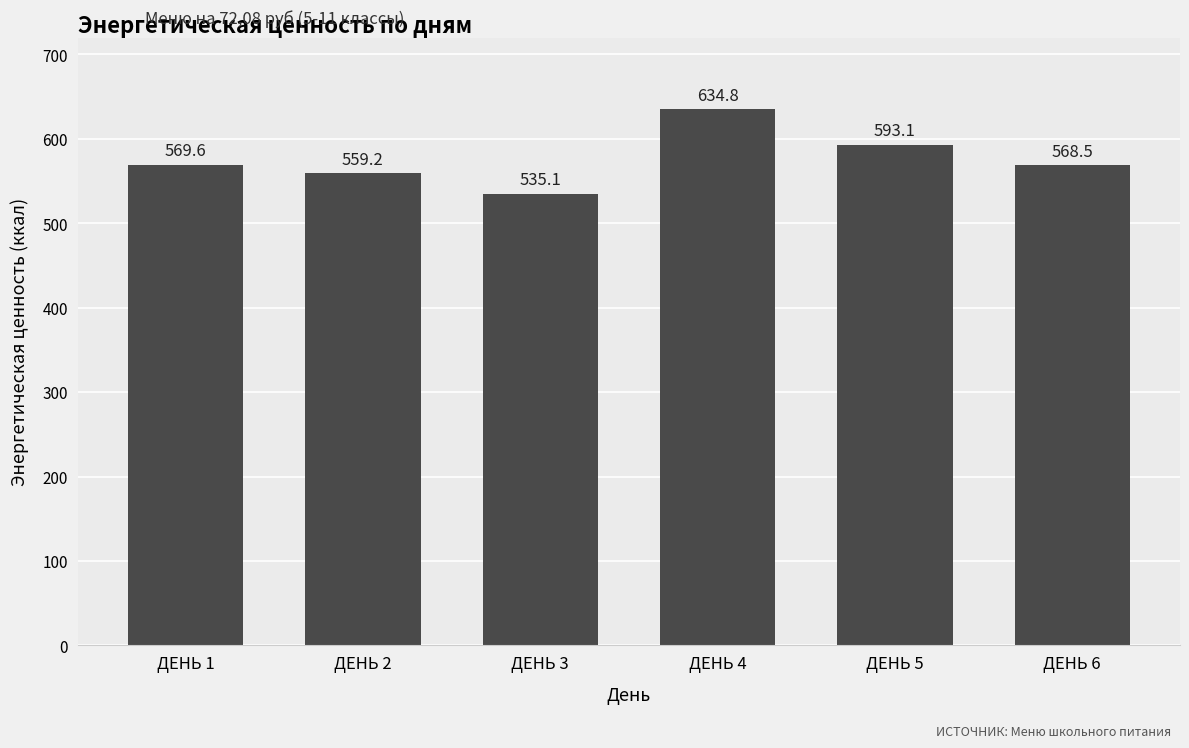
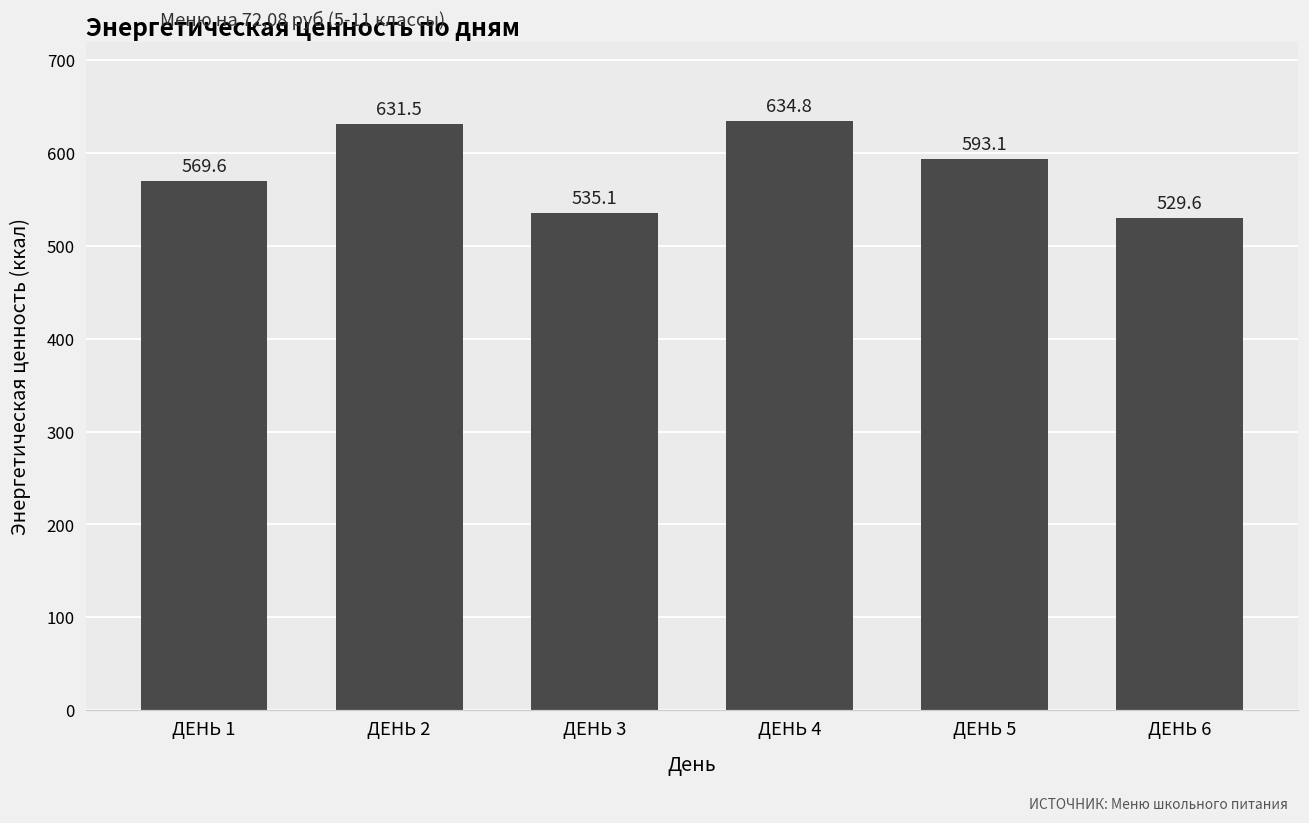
  {
    "ДЕНЬ 1": 569.6,
-   "ДЕНЬ 2": 559.2,
+   "ДЕНЬ 2": 631.5,
    "ДЕНЬ 3": 535.1,
    "ДЕНЬ 4": 634.8,
    "ДЕНЬ 5": 593.1,
-   "ДЕНЬ 6": 568.5
+   "ДЕНЬ 6": 529.6
  }
